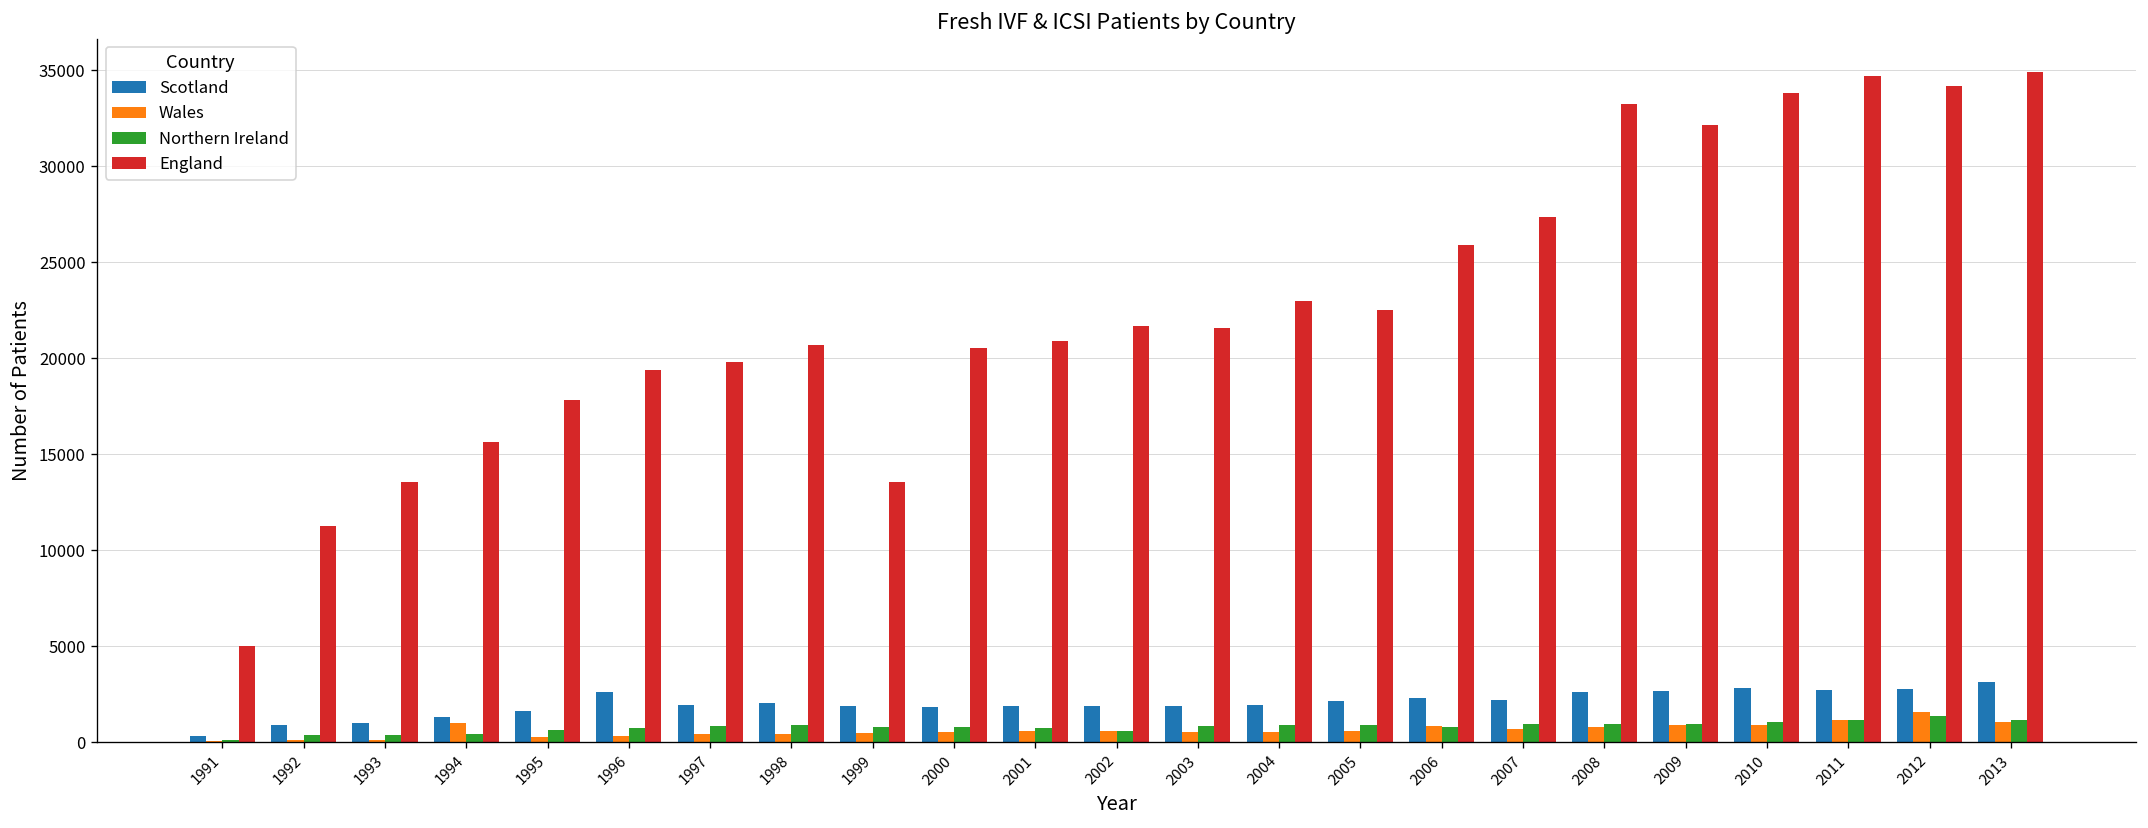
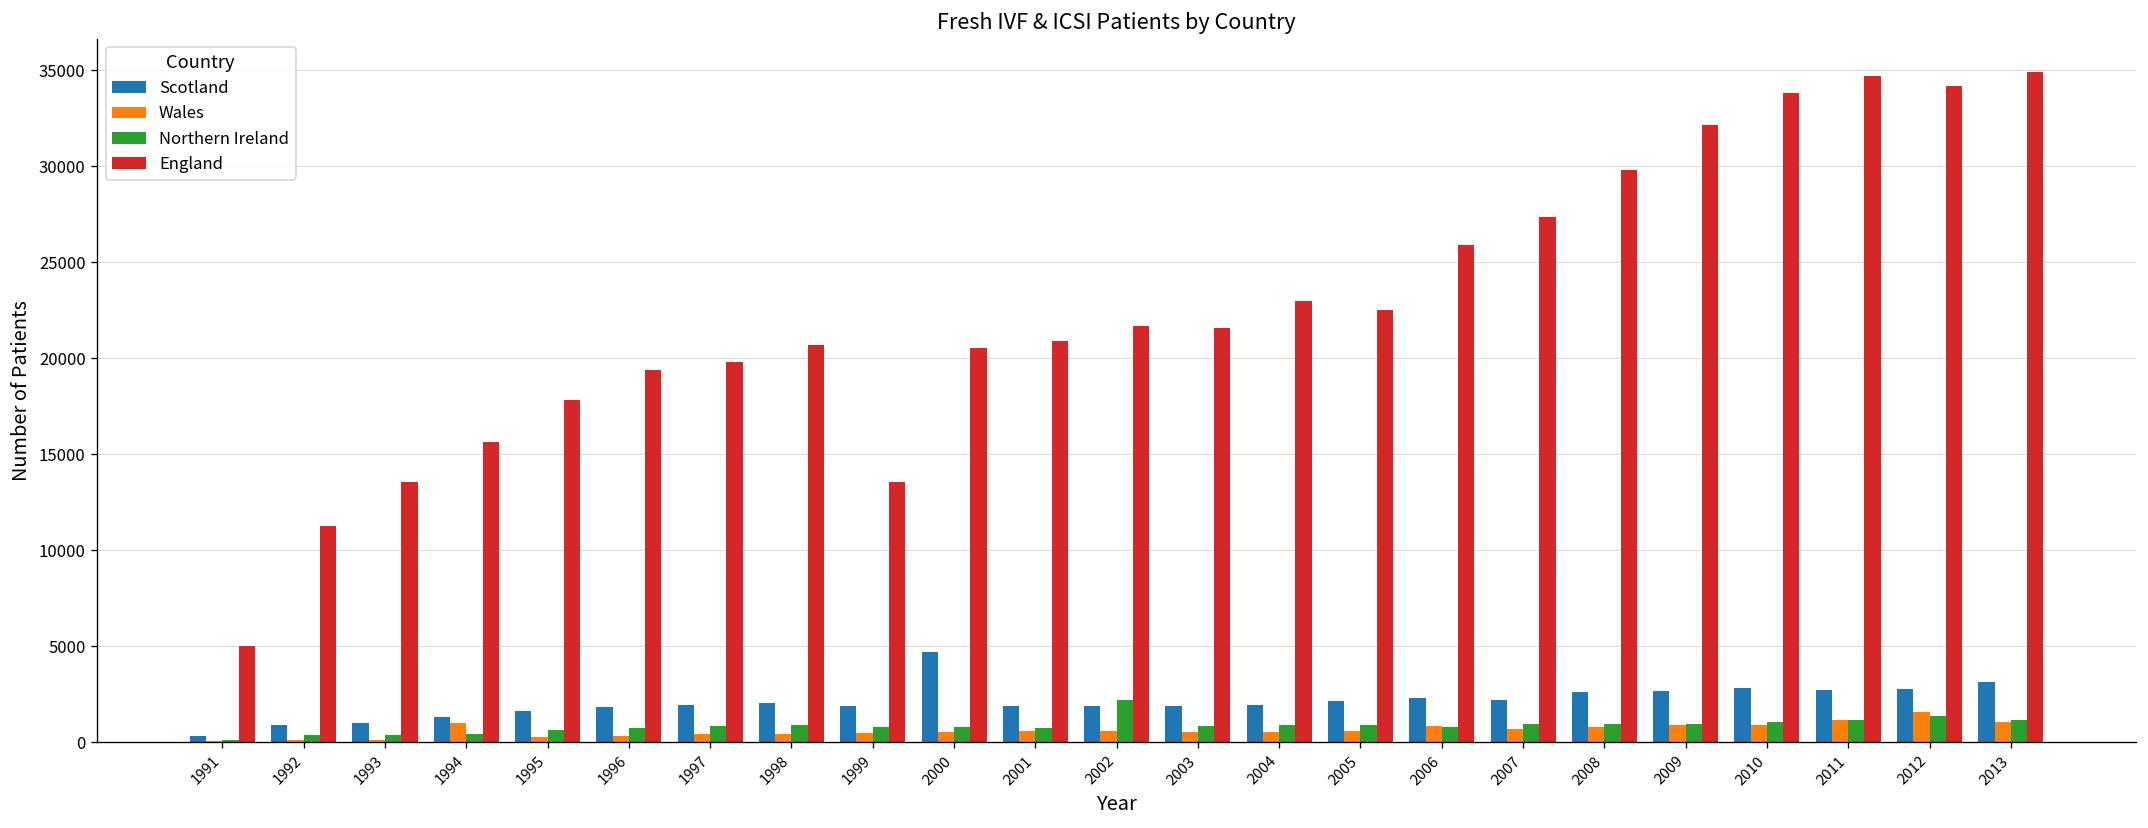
  {
    "Scotland": {
      "1991": 400,
      "1992": 900,
      "1993": 1000,
      "1994": 1300,
      "1995": 1700,
-     "1996": 2600,
+     "1996": 1900,
      "1997": 2000,
      "1998": 2100,
      "1999": 1900,
-     "2000": 1900,
+     "2000": 4700,
      "2001": 1900,
      "2002": 1900,
      "2003": 1900,
      "2004": 2000,
      "2005": 2200,
      "2006": 2300,
      "2007": 2200,
      "2008": 2600,
      "2009": 2700,
      "2010": 2900,
      "2011": 2700,
      "2012": 2800,
      "2013": 3100
    },
    "Wales": {
      "1994": 1000,
      "1995": 300,
      "1996": 300,
      "1997": 400,
      "1998": 400,
      "1999": 500,
      "2000": 500,
      "2001": 600,
      "2002": 600,
      "2003": 500,
      "2004": 600,
      "2005": 600,
      "2006": 900,
      "2007": 700,
      "2008": 800,
      "2009": 900,
      "2010": 900,
      "2011": 1200,
      "2012": 1600,
      "2013": 1100
    },
    "Northern Ireland": {
      "1992": 400,
      "1993": 400,
      "1994": 500,
      "1995": 600,
      "1996": 800,
      "1997": 800,
      "1998": 900,
      "1999": 800,
      "2000": 800,
      "2001": 700,
-     "2002": 600,
+     "2002": 2200,
      "2003": 900,
      "2004": 900,
      "2005": 900,
      "2006": 800,
      "2007": 1000,
      "2008": 1000,
      "2009": 1000,
      "2010": 1000,
      "2011": 1200,
      "2012": 1400,
      "2013": 1200
    },
    "England": {
      "1991": 5000,
      "1992": 11300,
      "1993": 13500,
      "1994": 15600,
      "1995": 17800,
      "1996": 19400,
      "1997": 19800,
      "1998": 20700,
      "1999": 13600,
      "2000": 20500,
      "2001": 20900,
      "2002": 21700,
      "2003": 21600,
      "2004": 23000,
      "2005": 22500,
      "2006": 25900,
      "2007": 27300,
-     "2008": 33200,
+     "2008": 29800,
      "2009": 32100,
      "2010": 33800,
      "2011": 34700,
      "2012": 34200,
      "2013": 34900
    }
  }
